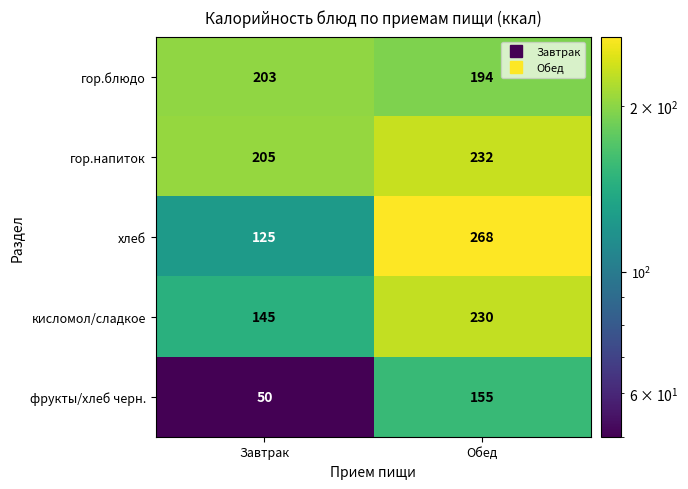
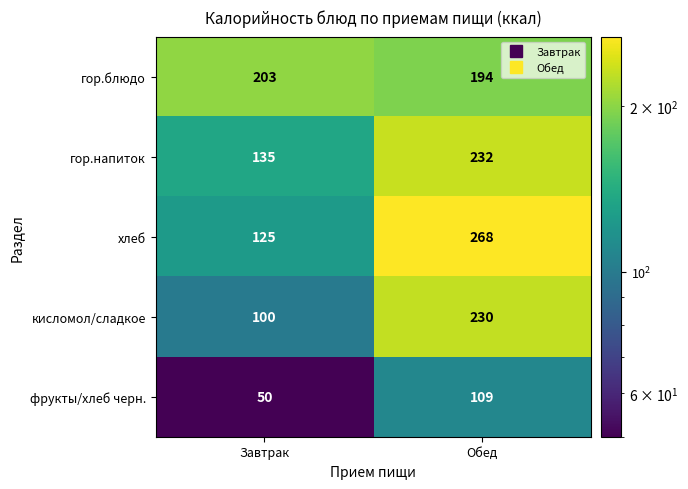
  {
    "гор.блюдо": {
      "Завтрак": 203,
      "Обед": 194
    },
    "гор.напиток": {
-     "Завтрак": 205,
+     "Завтрак": 135,
      "Обед": 232
    },
    "хлеб": {
      "Завтрак": 125,
      "Обед": 268
    },
    "кисломол/сладкое": {
-     "Завтрак": 145,
+     "Завтрак": 100,
      "Обед": 230
    },
    "фрукты/хлеб черн.": {
      "Завтрак": 50,
-     "Обед": 155
+     "Обед": 109
    }
  }
